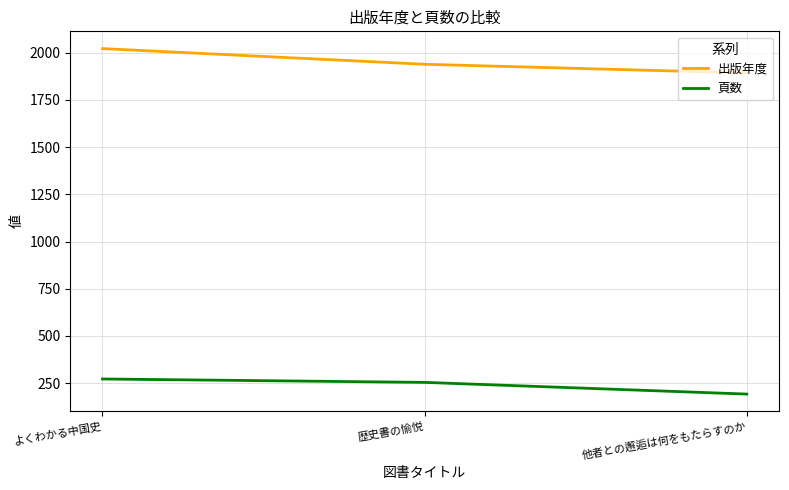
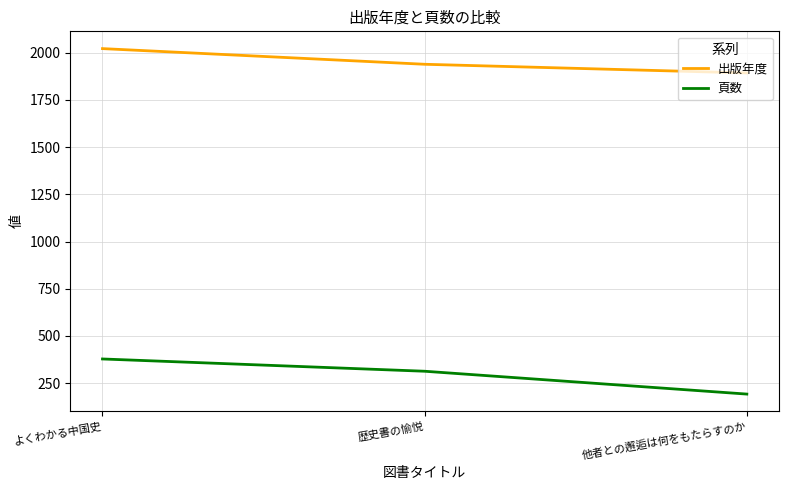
  {
    "出版年度": {
      "よくわかる中国史": 2020,
      "歴史書の愉悦": 1940
    },
    "頁数": {
-     "よくわかる中国史": 270,
-     "歴史書の愉悦": 250,
+     "よくわかる中国史": 380,
+     "歴史書の愉悦": 310,
      "他者との邂逅は何をもたらすのか": 190
    }
  }
